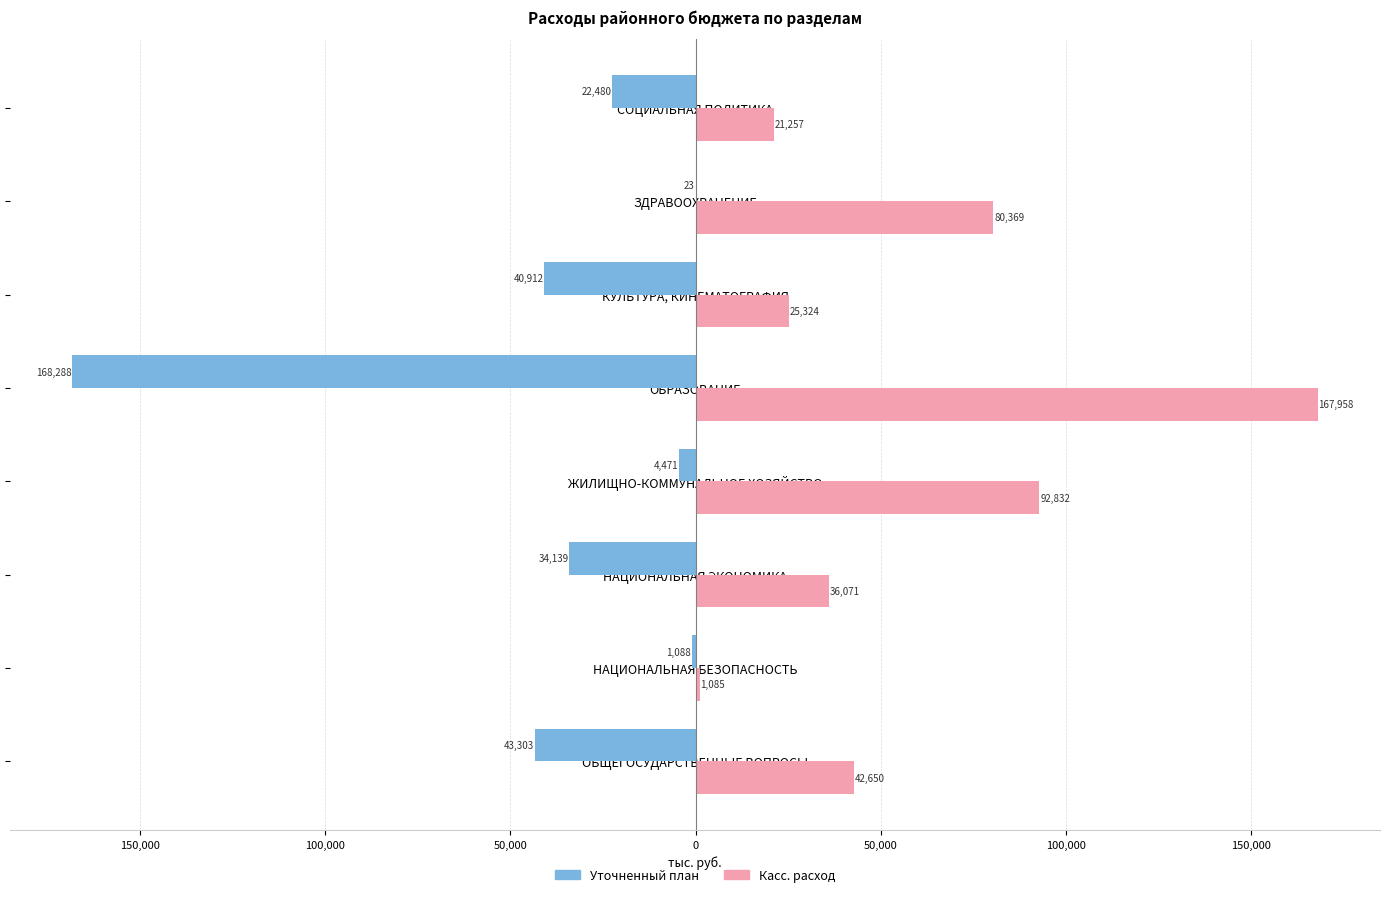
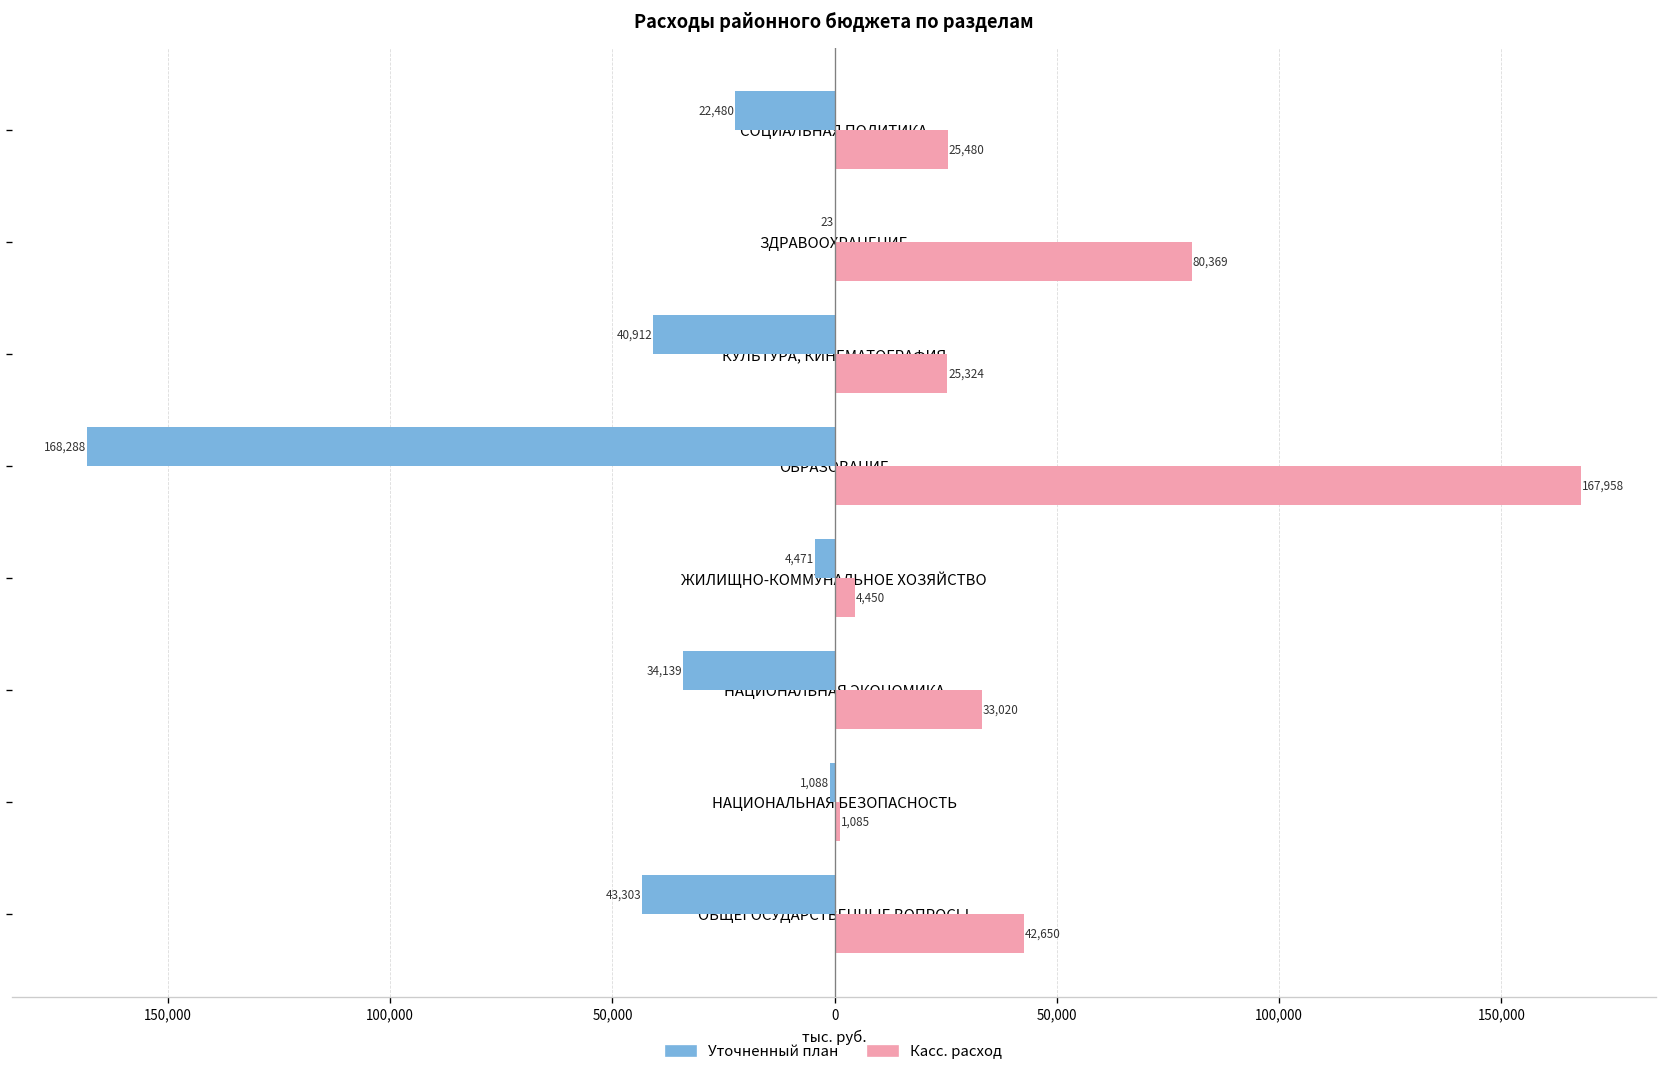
  {
    "Касс. расход": {
-     "СОЦИАЛЬНАЯ ПОЛИТИКА": "21,257",
+     "СОЦИАЛЬНАЯ ПОЛИТИКА": "25,480",
      "ЗДРАВООХРАНЕНИЕ": "80,369",
      "КУЛЬТУРА, КИНЕМАТОГРАФИЯ": "25,324",
      "ОБРАЗОВАНИЕ": "167,958",
-     "ЖИЛИЩНО-КОММУНАЛЬНОЕ ХОЗЯЙСТВО": "92,832",
-     "НАЦИОНАЛЬНАЯ ЭКОНОМИКА": "36,071",
+     "ЖИЛИЩНО-КОММУНАЛЬНОЕ ХОЗЯЙСТВО": "4,450",
+     "НАЦИОНАЛЬНАЯ ЭКОНОМИКА": "33,020",
      "НАЦИОНАЛЬНАЯ БЕЗОПАСНОСТЬ": "1,085",
      "ОБЩЕГОСУДАРСТВЕННЫЕ ВОПРОСЫ": "42,650"
    }
  }
